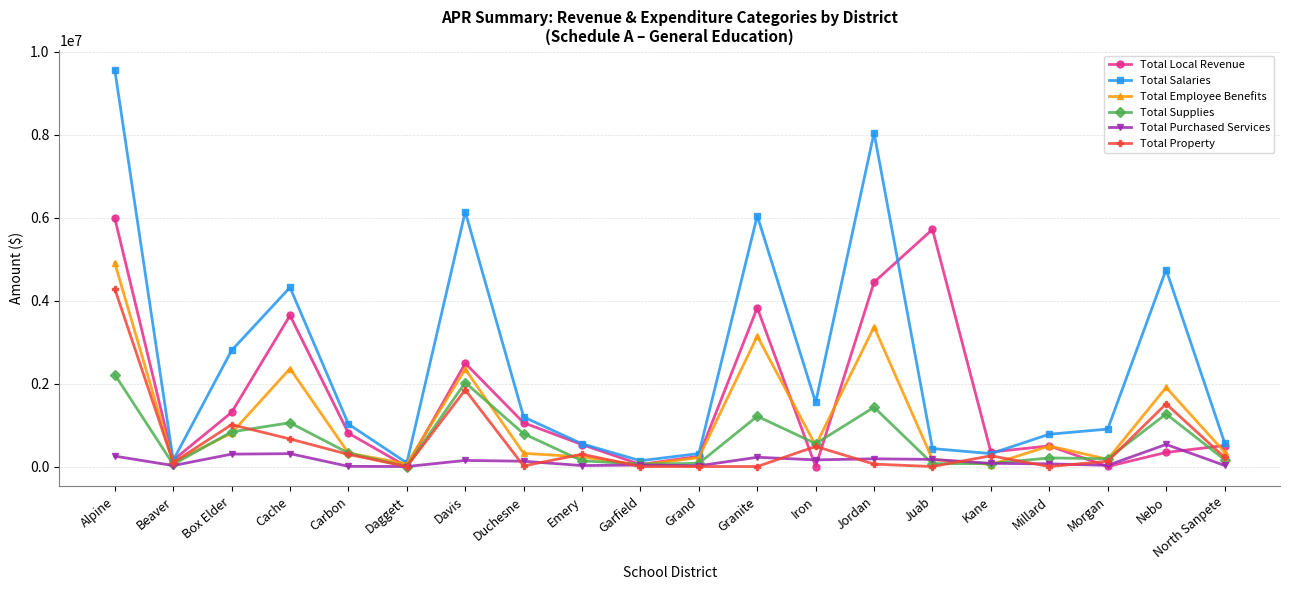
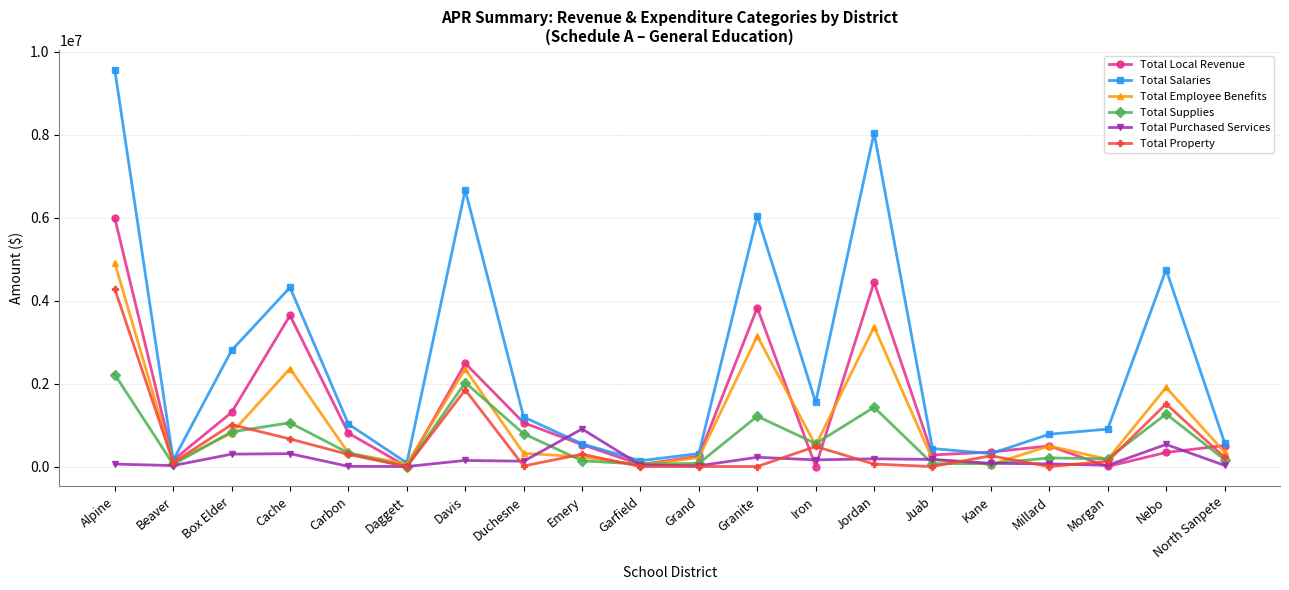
  {
    "Total Local Revenue": {
      "Alpine": 6000000,
      "Box Elder": 1300000,
      "Cache": 3600000,
      "Carbon": 800000,
      "Davis": 2500000,
      "Duchesne": 1100000,
      "Granite": 3800000,
      "Iron": 0,
      "Jordan": 4400000,
-     "Juab": 5700000,
+     "Juab": 300000,
      "Nebo": 300000,
      "North Sanpete": 500000
    },
    "Total Salaries": {
      "Alpine": 9600000,
      "Box Elder": 2800000,
      "Cache": 4300000,
      "Carbon": 1000000,
-     "Davis": 6100000,
+     "Davis": 6700000,
      "Duchesne": 1200000,
      "Garfield": 100000,
      "Grand": 300000,
      "Granite": 6000000,
      "Iron": 1500000,
      "Jordan": 8000000,
      "Juab": 400000,
      "Millard": 800000,
      "Morgan": 900000,
      "Nebo": 4700000,
      "North Sanpete": 600000
    },
    "Total Employee Benefits": {
      "Alpine": 4900000,
      "Cache": 2400000,
      "Davis": 2300000,
      "Duchesne": 300000,
      "Emery": 200000,
      "Granite": 3100000,
      "Jordan": 3400000,
      "Nebo": 1900000,
      "North Sanpete": 300000
    },
    "Total Supplies": {
      "Alpine": 2200000,
      "Cache": 1100000,
      "Davis": 2000000,
      "Duchesne": 800000,
      "Emery": 100000,
      "Granite": 1200000,
      "Jordan": 1400000,
      "Juab": 100000,
      "Millard": 200000,
      "Nebo": 1300000
    },
    "Total Purchased Services": {
-     "Alpine": 300000,
+     "Alpine": 100000,
      "Box Elder": 300000,
      "Cache": 300000,
      "Carbon": 0,
      "Davis": 100000,
      "Duchesne": 100000,
-     "Emery": 0,
+     "Emery": 900000,
      "Granite": 200000,
      "Iron": 200000,
      "Jordan": 200000,
      "Millard": 100000,
      "Nebo": 500000,
      "North Sanpete": 0
    },
    "Total Property": {
      "Alpine": 4300000,
      "Box Elder": 1000000,
      "Cache": 700000,
      "Davis": 1800000,
      "Duchesne": 0,
      "Emery": 300000,
      "Granite": 0,
      "Jordan": 100000,
      "Juab": 0,
      "Millard": 0,
      "Nebo": 1500000
    }
  }
